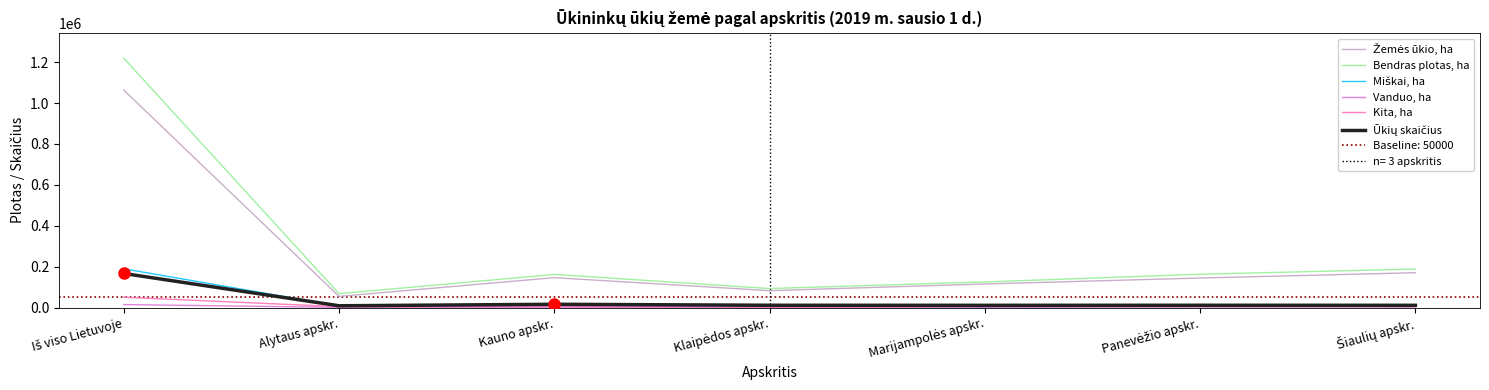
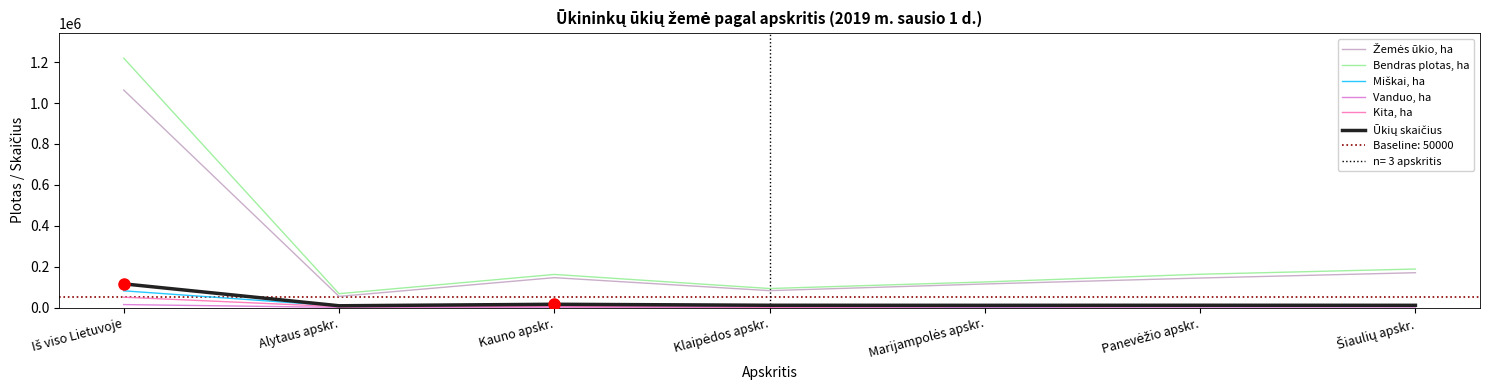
  {
    "Bendras plotas, ha": {
      "Iš viso Lietuvoje": 1220000,
      "Alytaus apskr.": 70000,
      "Kauno apskr.": 160000,
      "Panevėžio apskr.": 160000,
      "Šiaulių apskr.": 190000
    },
    "Miškai, ha": {
-     "Iš viso Lietuvoje": 190000
+     "Iš viso Lietuvoje": 80000
    },
    "Ūkių skaičius": {
-     "Iš viso Lietuvoje": 170000
+     "Iš viso Lietuvoje": 120000
    }
  }
